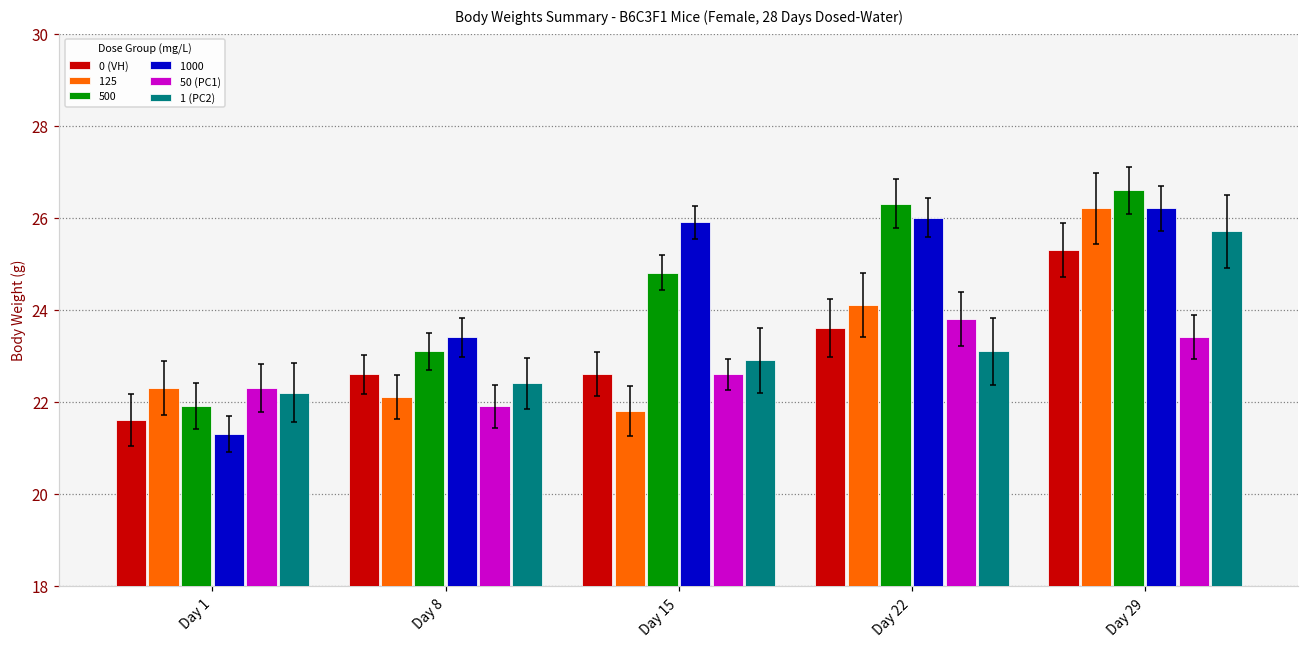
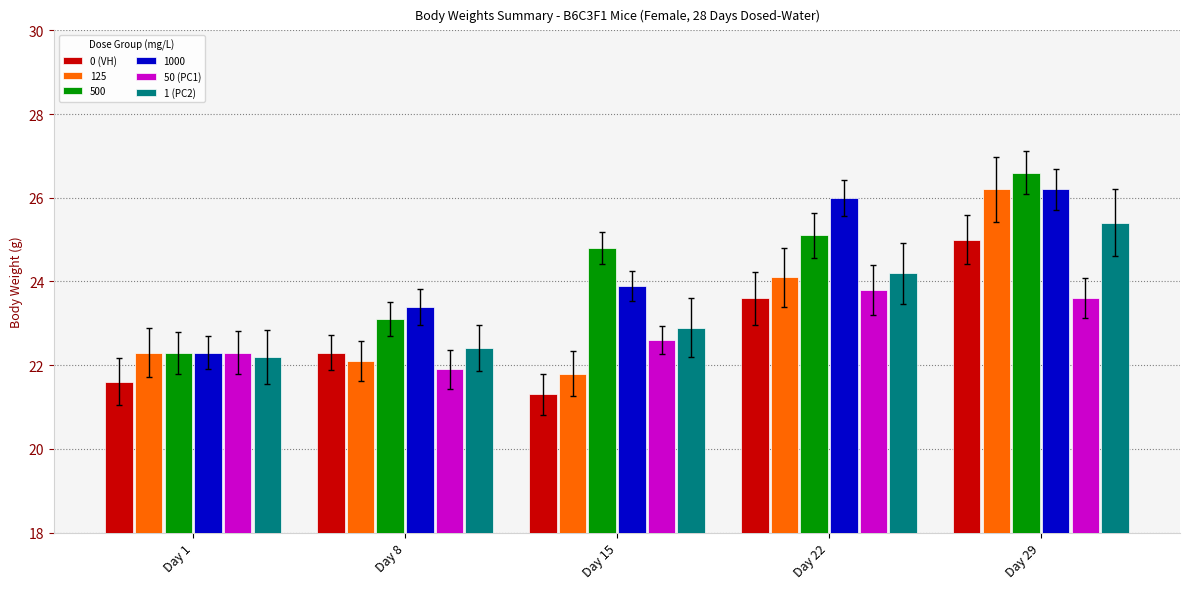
  {
    "0 (VH)": {
      "Day 1": 21.6,
-     "Day 8": 22.6,
-     "Day 15": 22.6,
+     "Day 8": 22.3,
+     "Day 15": 21.3,
      "Day 22": 23.6,
-     "Day 29": 25.3
+     "Day 29": 25.0
    },
    "125": {
      "Day 1": 22.3,
      "Day 8": 22.1,
      "Day 15": 21.8,
      "Day 22": 24.1,
      "Day 29": 26.2
    },
    "500": {
-     "Day 1": 21.9,
+     "Day 1": 22.3,
      "Day 8": 23.1,
      "Day 15": 24.8,
-     "Day 22": 26.3,
+     "Day 22": 25.1,
      "Day 29": 26.6
    },
    "1000": {
-     "Day 1": 21.3,
+     "Day 1": 22.3,
      "Day 8": 23.4,
-     "Day 15": 25.9,
+     "Day 15": 23.9,
      "Day 22": 26.0,
      "Day 29": 26.2
    },
    "50 (PC1)": {
      "Day 1": 22.3,
      "Day 8": 21.9,
      "Day 15": 22.6,
      "Day 22": 23.8,
-     "Day 29": 23.4
+     "Day 29": 23.6
    },
    "1 (PC2)": {
      "Day 1": 22.2,
      "Day 8": 22.4,
      "Day 15": 22.9,
-     "Day 22": 23.1,
-     "Day 29": 25.7
+     "Day 22": 24.2,
+     "Day 29": 25.4
    }
  }
